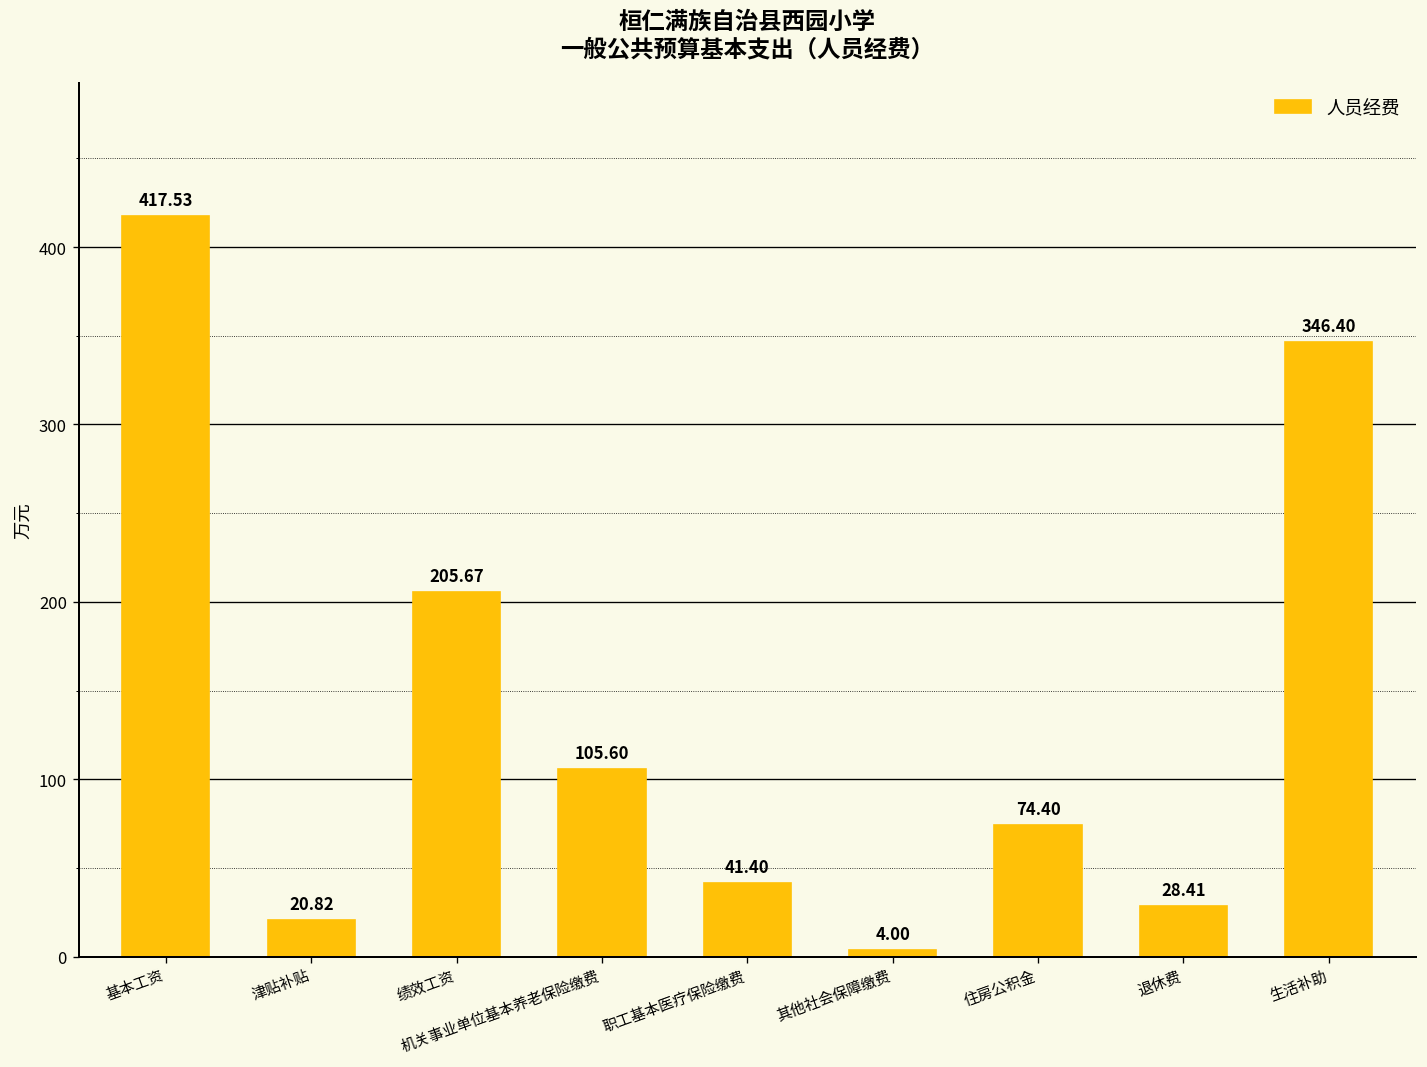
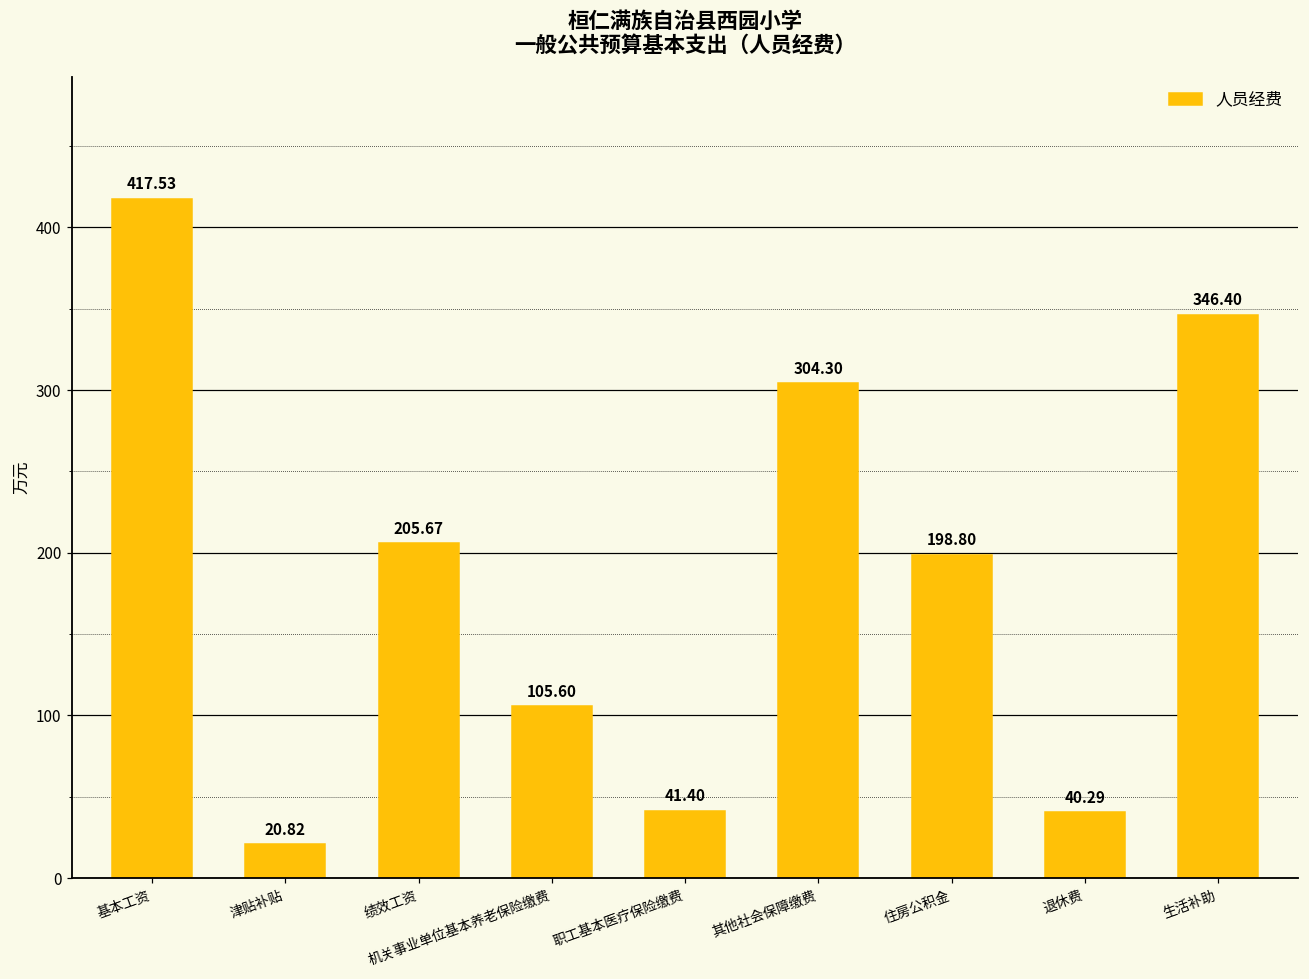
  {
    "基本工资": 417.53,
    "津贴补贴": 20.82,
    "绩效工资": 205.67,
    "机关事业单位基本养老保险缴费": 105.60,
    "职工基本医疗保险缴费": 41.40,
-   "其他社会保障缴费": 4.00,
-   "住房公积金": 74.40,
-   "退休费": 28.41,
+   "其他社会保障缴费": 304.30,
+   "住房公积金": 198.80,
+   "退休费": 40.29,
    "生活补助": 346.40
  }
